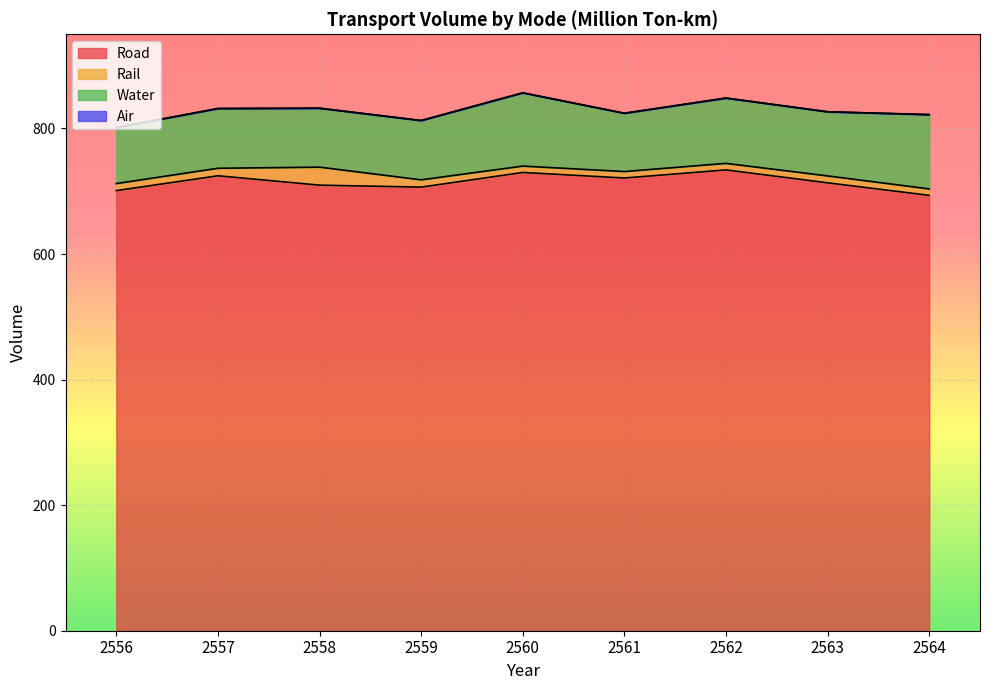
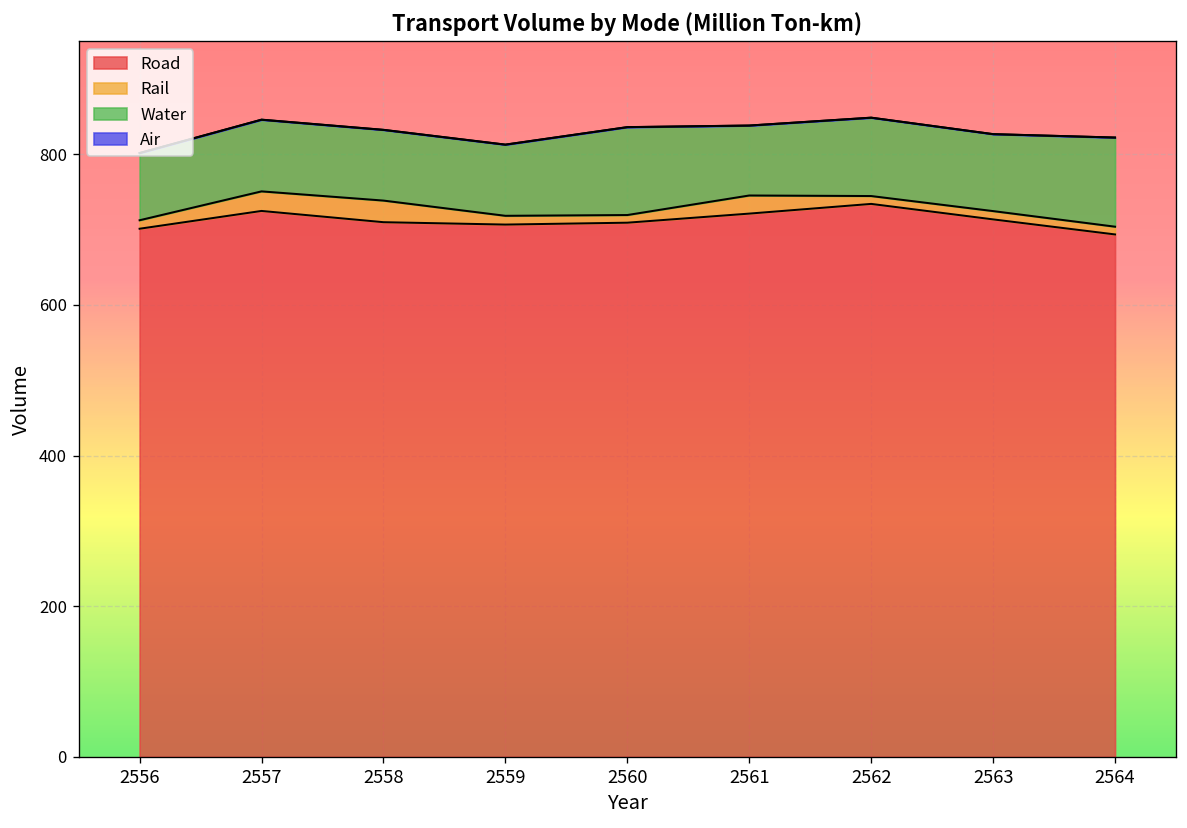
  {
    "Road": {
      "2556": 700,
      "2557": 720,
      "2558": 710,
      "2559": 710,
-     "2560": 730,
+     "2560": 710,
      "2561": 720,
      "2562": 730,
      "2563": 710,
      "2564": 690
    },
    "Rail": {
      "2556": 10,
-     "2557": 10,
+     "2557": 30,
      "2558": 30,
      "2559": 10,
      "2560": 10,
-     "2561": 10,
+     "2561": 20,
      "2562": 10,
      "2563": 10,
      "2564": 10
    }
  }
